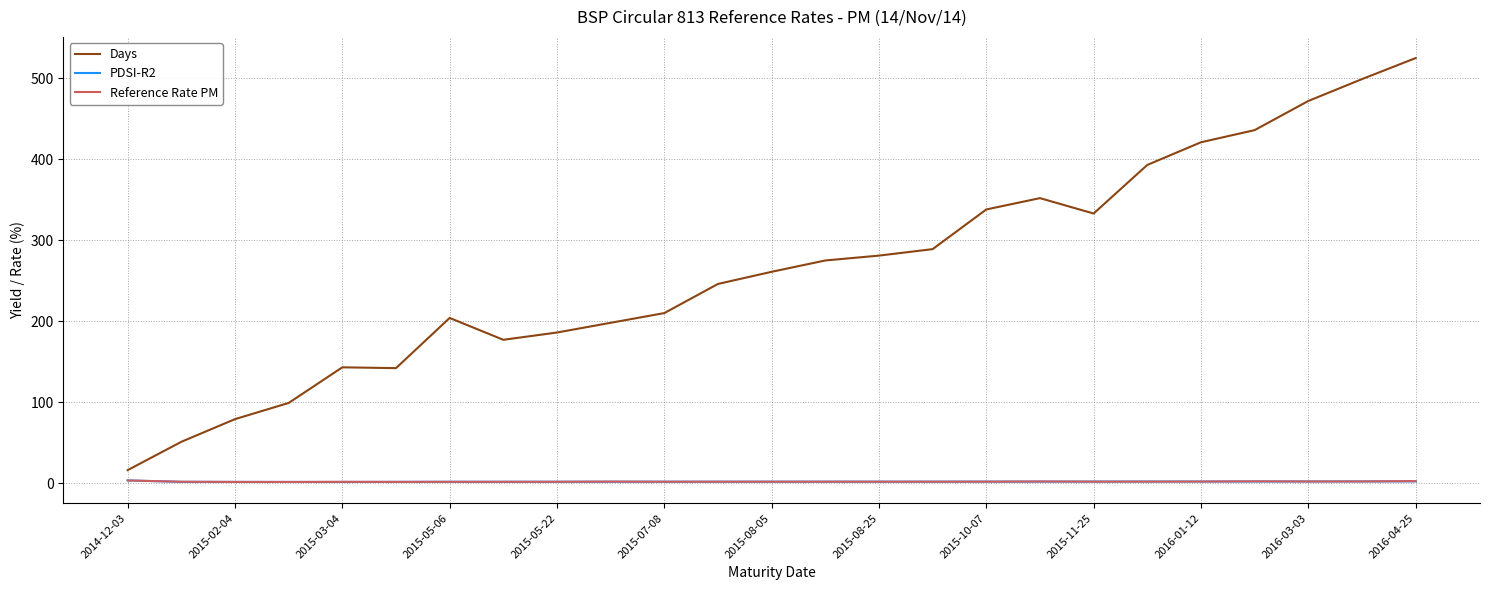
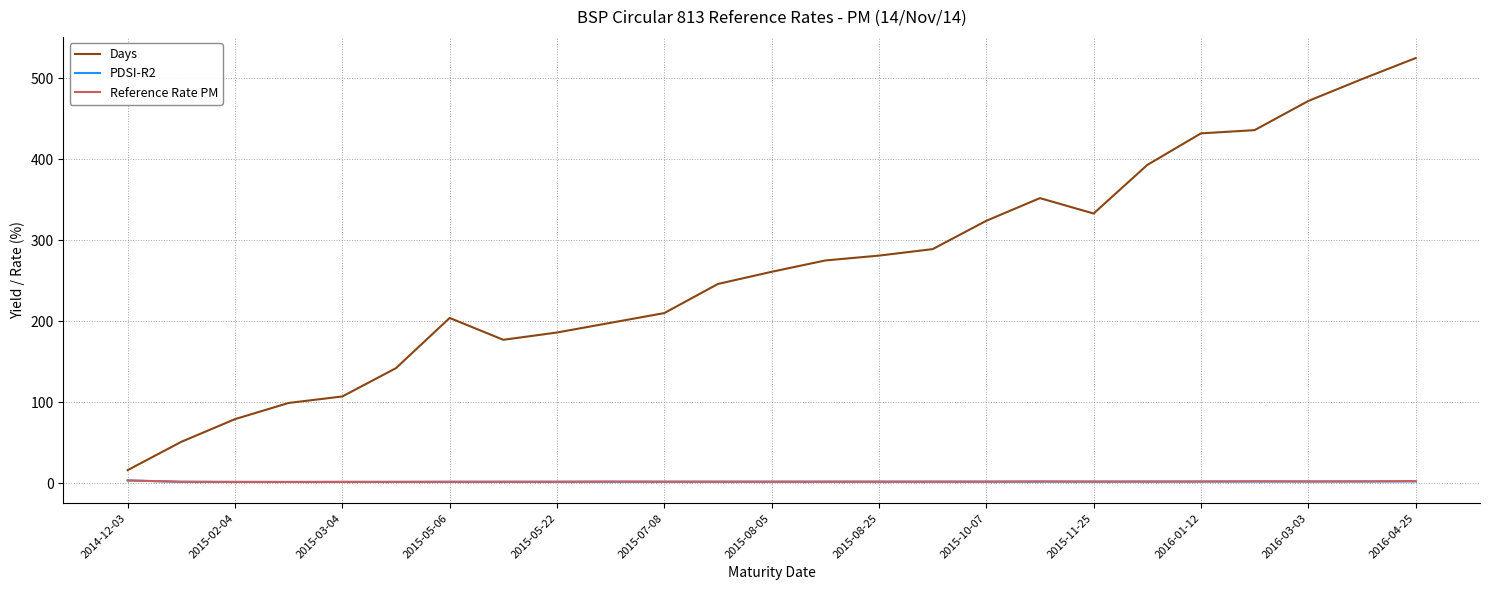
  {
    "Days": {
      "2014-12-03": 20,
      "2015-02-04": 80,
-     "2015-03-04": 140,
+     "2015-03-04": 110,
      "2015-05-06": 200,
      "2015-05-22": 190,
      "2015-07-08": 210,
      "2015-08-05": 260,
      "2015-08-25": 280,
-     "2015-10-07": 340,
+     "2015-10-07": 320,
      "2015-11-25": 330,
-     "2016-01-12": 420,
+     "2016-01-12": 430,
      "2016-03-03": 470,
      "2016-04-25": 530
    }
  }
